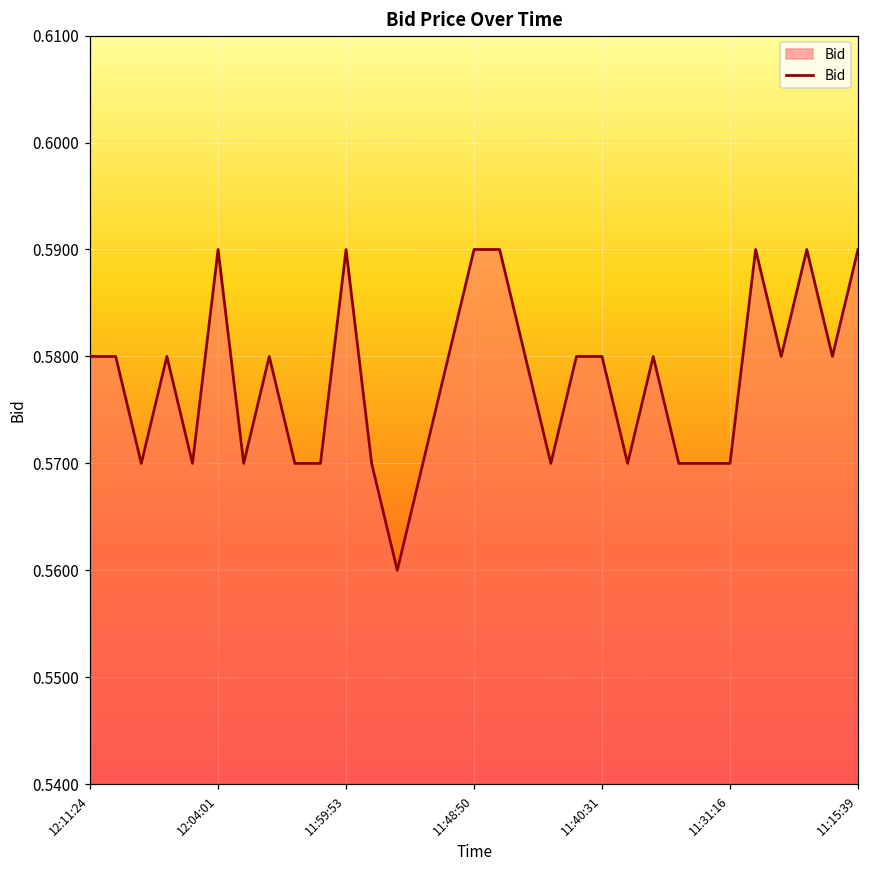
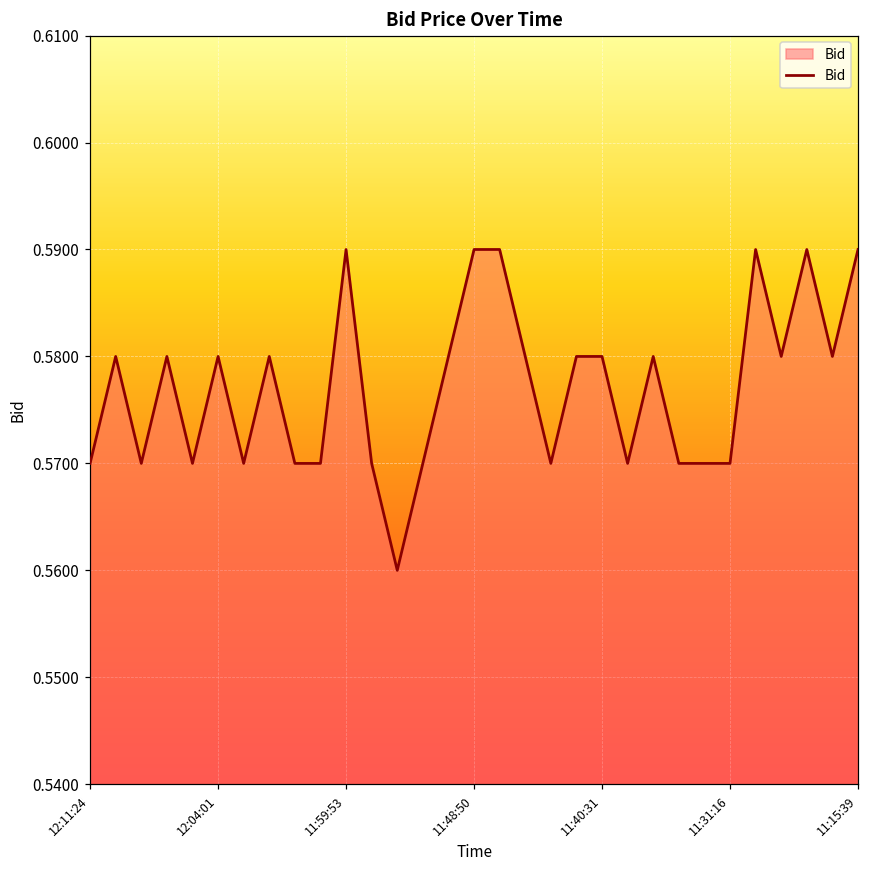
  {
-   "12:11:24": 0.58,
-   "12:04:01": 0.59,
+   "12:11:24": 0.57,
+   "12:04:01": 0.58,
    "11:59:53": 0.59,
    "11:48:50": 0.59,
    "11:40:31": 0.58,
    "11:31:16": 0.57,
    "11:15:39": 0.59
  }
